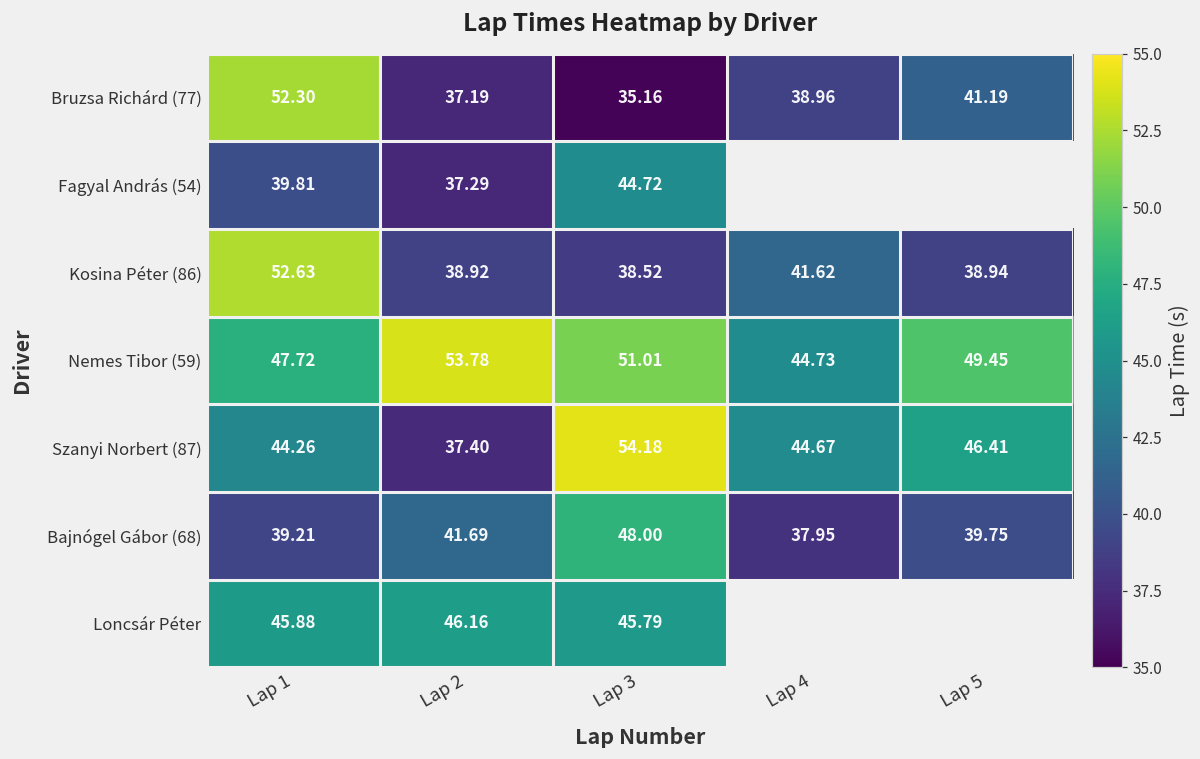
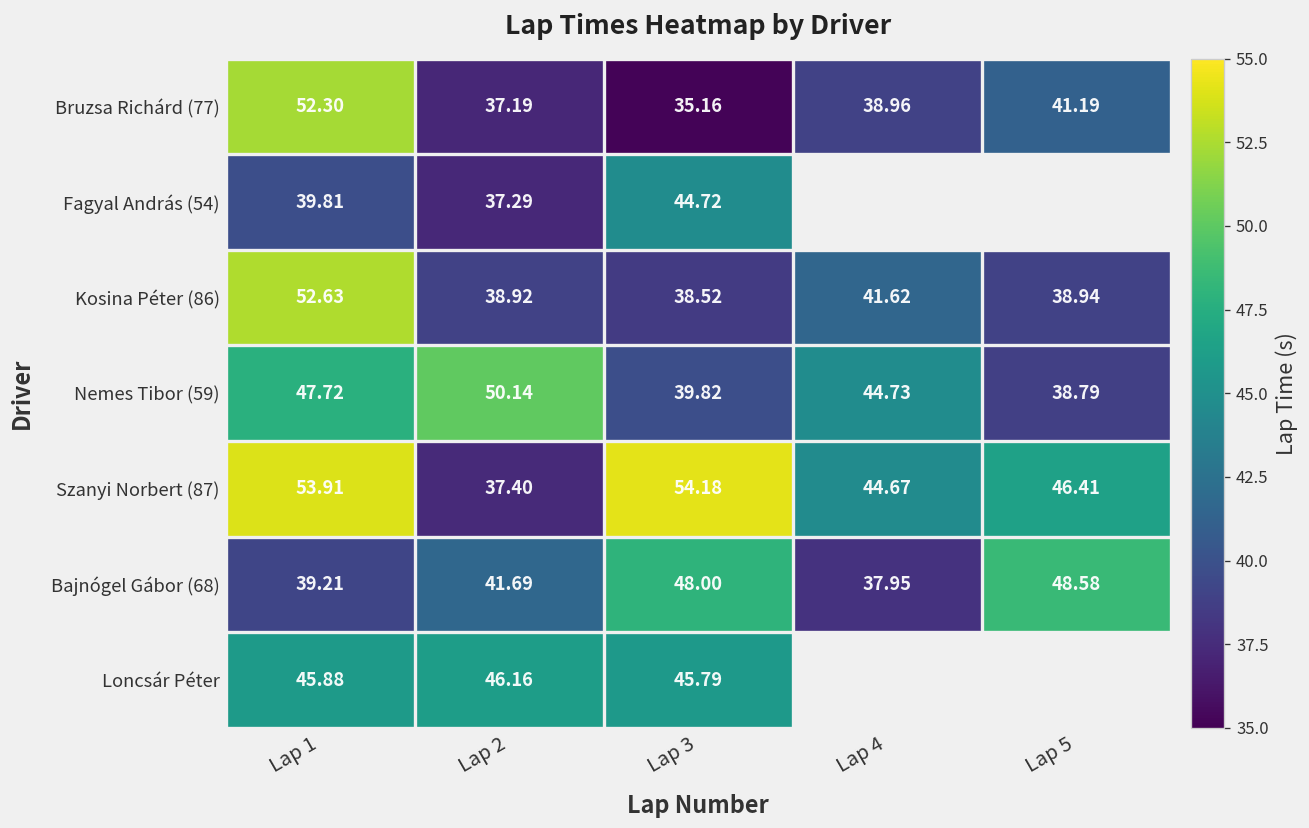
  {
    "Bruzsa Richárd (77)": {
      "Lap 1": 52.30,
      "Lap 2": 37.19,
      "Lap 3": 35.16,
      "Lap 4": 38.96,
      "Lap 5": 41.19
    },
    "Fagyal András (54)": {
      "Lap 1": 39.81,
      "Lap 2": 37.29,
      "Lap 3": 44.72
    },
    "Kosina Péter (86)": {
      "Lap 1": 52.63,
      "Lap 2": 38.92,
      "Lap 3": 38.52,
      "Lap 4": 41.62,
      "Lap 5": 38.94
    },
    "Nemes Tibor (59)": {
      "Lap 1": 47.72,
-     "Lap 2": 53.78,
-     "Lap 3": 51.01,
+     "Lap 2": 50.14,
+     "Lap 3": 39.82,
      "Lap 4": 44.73,
-     "Lap 5": 49.45
+     "Lap 5": 38.79
    },
    "Szanyi Norbert (87)": {
-     "Lap 1": 44.26,
+     "Lap 1": 53.91,
      "Lap 2": 37.40,
      "Lap 3": 54.18,
      "Lap 4": 44.67,
      "Lap 5": 46.41
    },
    "Bajnógel Gábor (68)": {
      "Lap 1": 39.21,
      "Lap 2": 41.69,
      "Lap 3": 48.00,
      "Lap 4": 37.95,
-     "Lap 5": 39.75
+     "Lap 5": 48.58
    },
    "Loncsár Péter": {
      "Lap 1": 45.88,
      "Lap 2": 46.16,
      "Lap 3": 45.79
    }
  }
